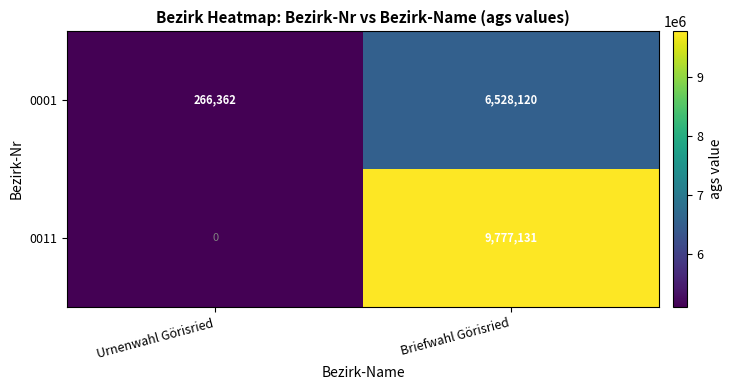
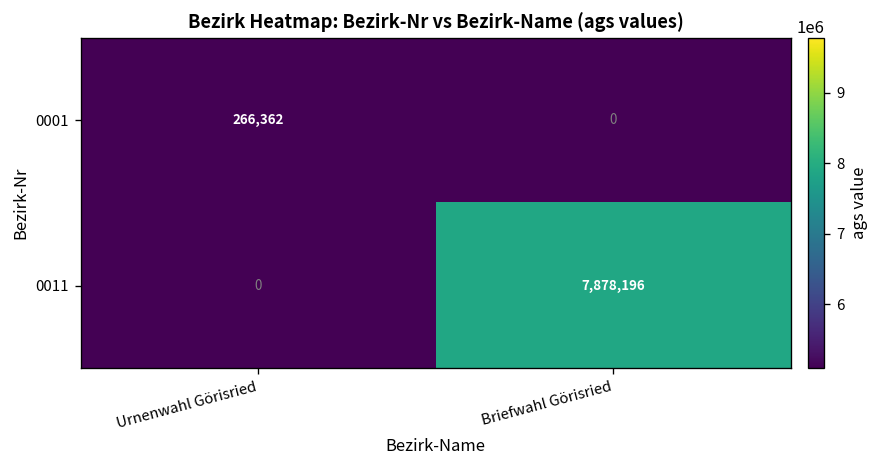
  {
    "0001": {
      "Urnenwahl Görisried": "266,362",
-     "Briefwahl Görisried": "6,528,120"
+     "Briefwahl Görisried": "0"
    },
    "0011": {
      "Urnenwahl Görisried": "0",
-     "Briefwahl Görisried": "9,777,131"
+     "Briefwahl Görisried": "7,878,196"
    }
  }
